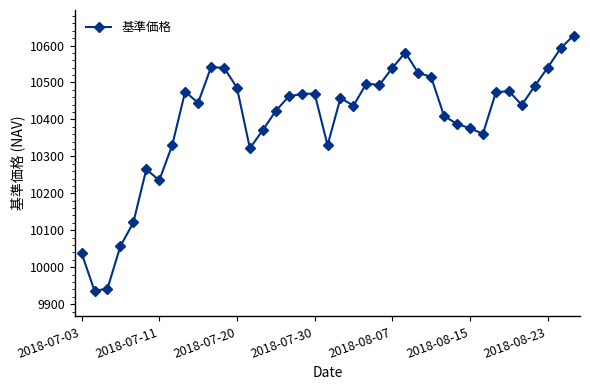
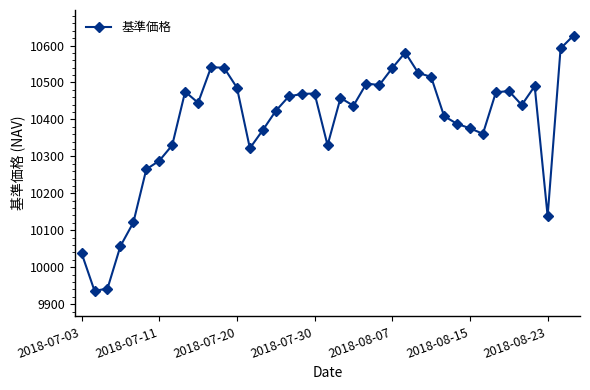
  {
    "2018-07-03": 10040,
-   "2018-07-11": 10240,
+   "2018-07-11": 10290,
    "2018-07-20": 10490,
    "2018-07-30": 10470,
    "2018-08-07": 10540,
    "2018-08-15": 10380,
-   "2018-08-23": 10540
+   "2018-08-23": 10140
  }
